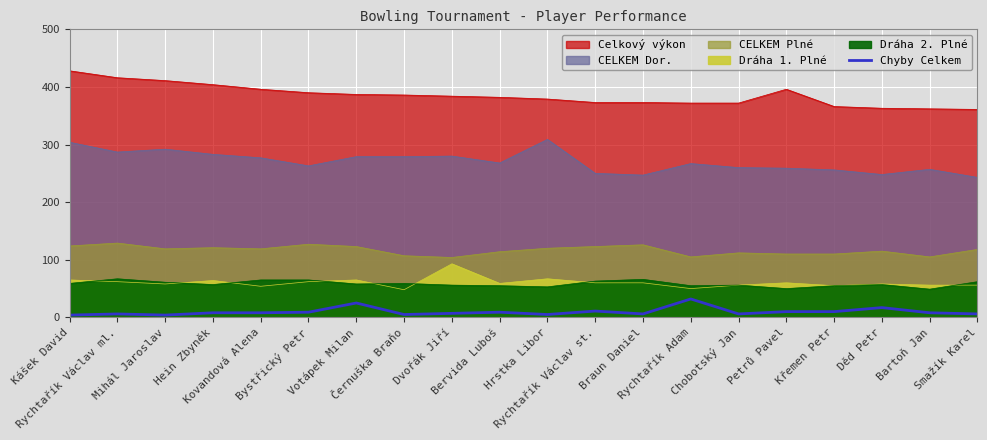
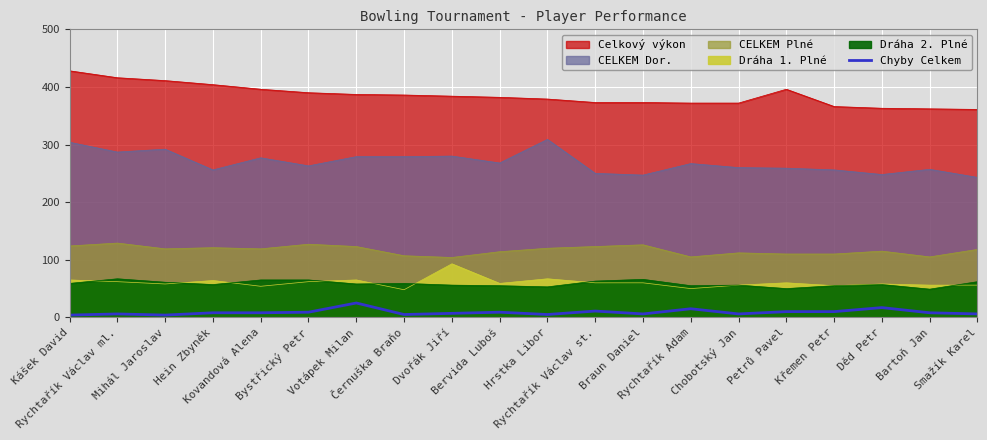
  {
    "Celkový výkon": {
      "Kášek David": 430,
      "Rychtařík Václav ml.": 420,
      "Mihál Jaroslav": 410,
      "Hein Zbyněk": 400,
      "Kovandová Alena": 400,
      "Bystřický Petr": 390,
      "Votápek Milan": 390,
      "Černuška Braňo": 390,
      "Dvořák Jiří": 380,
      "Bervida Luboš": 380,
      "Hrstka Libor": 380,
      "Rychtařík Václav st.": 370,
      "Braun Daniel": 370,
      "Rychtařík Adam": 370,
      "Chobotský Jan": 370,
      "Petrů Pavel": 400,
      "Křemen Petr": 370,
      "Děd Petr": 360,
      "Bartoň Jan": 360,
      "Smažík Karel": 360
    },
    "CELKEM Dor.": {
      "Kášek David": 300,
      "Rychtařík Václav ml.": 290,
      "Mihál Jaroslav": 290,
-     "Hein Zbyněk": 280,
+     "Hein Zbyněk": 260,
      "Kovandová Alena": 280,
      "Bystřický Petr": 260,
      "Votápek Milan": 280,
      "Černuška Braňo": 280,
      "Dvořák Jiří": 280,
      "Bervida Luboš": 270,
      "Hrstka Libor": 310,
      "Rychtařík Václav st.": 250,
      "Braun Daniel": 250,
      "Rychtařík Adam": 270,
      "Chobotský Jan": 260,
      "Petrů Pavel": 260,
      "Křemen Petr": 260,
      "Děd Petr": 250,
      "Bartoň Jan": 260,
      "Smažík Karel": 240
    },
    "CELKEM Plné": {
      "Kášek David": 120,
      "Rychtařík Václav ml.": 130,
      "Mihál Jaroslav": 120,
      "Hein Zbyněk": 120,
      "Kovandová Alena": 120,
      "Bystřický Petr": 130,
      "Votápek Milan": 120,
      "Černuška Braňo": 110,
      "Dvořák Jiří": 100,
      "Bervida Luboš": 110,
      "Hrstka Libor": 120,
      "Rychtařík Václav st.": 120,
      "Braun Daniel": 130,
      "Rychtařík Adam": 110,
      "Chobotský Jan": 110,
      "Petrů Pavel": 110,
      "Křemen Petr": 110,
      "Děd Petr": 120,
      "Bartoň Jan": 110,
      "Smažík Karel": 120
    },
    "Dráha 1. Plné": {
      "Kášek David": 70,
      "Rychtařík Václav ml.": 60,
      "Hein Zbyněk": 60,
      "Kovandová Alena": 50,
      "Votápek Milan": 70,
      "Černuška Braňo": 50,
      "Dvořák Jiří": 90,
      "Hrstka Libor": 70,
      "Braun Daniel": 60,
      "Rychtařík Adam": 50,
      "Petrů Pavel": 60,
      "Bartoň Jan": 60,
      "Smažík Karel": 60
    },
    "Dráha 2. Plné": {
      "Kášek David": 60,
      "Rychtařík Václav ml.": 70,
      "Hein Zbyněk": 60,
      "Kovandová Alena": 70,
      "Votápek Milan": 60,
      "Černuška Braňo": 60,
      "Dvořák Jiří": 60,
      "Hrstka Libor": 50,
      "Braun Daniel": 70,
      "Rychtařík Adam": 60,
      "Petrů Pavel": 50,
      "Bartoň Jan": 50,
      "Smažík Karel": 60
    },
    "Chyby Celkem": {
      "Kášek David": 0,
      "Rychtařík Václav ml.": 10,
      "Mihál Jaroslav": 0,
      "Hein Zbyněk": 10,
      "Kovandová Alena": 10,
      "Bystřický Petr": 10,
      "Votápek Milan": 30,
      "Černuška Braňo": 10,
      "Dvořák Jiří": 10,
      "Bervida Luboš": 10,
      "Hrstka Libor": 10,
      "Rychtařík Václav st.": 10,
      "Braun Daniel": 10,
-     "Rychtařík Adam": 30,
+     "Rychtařík Adam": 20,
      "Chobotský Jan": 10,
      "Petrů Pavel": 10,
      "Křemen Petr": 10,
      "Děd Petr": 20,
      "Bartoň Jan": 10,
      "Smažík Karel": 10
    }
  }
